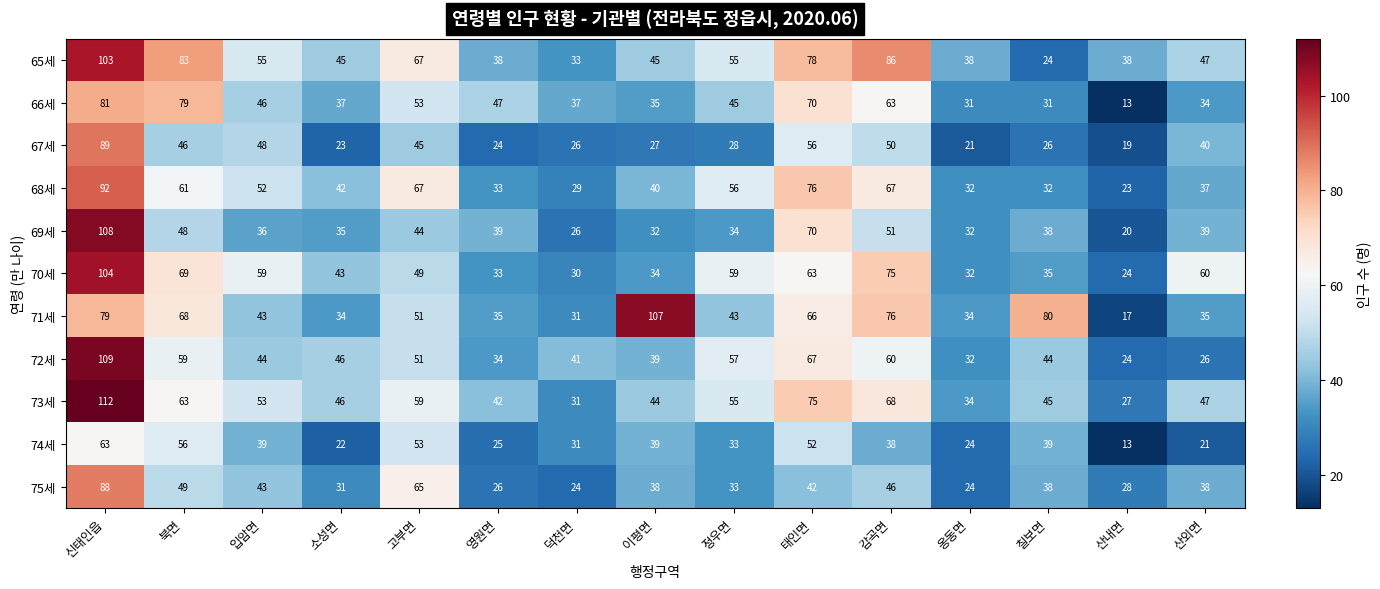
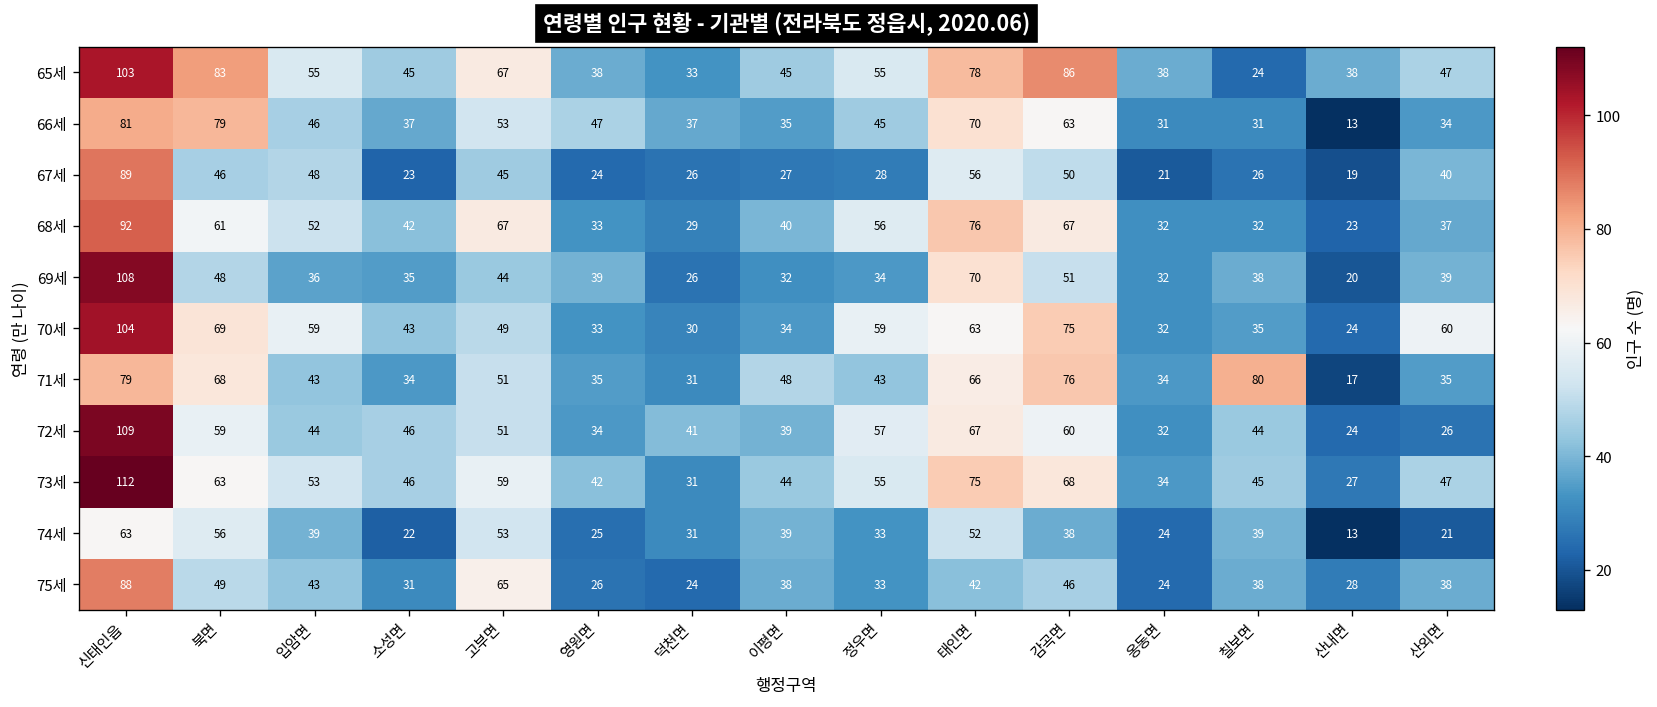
  {
    "65세": {
      "신태인읍": 103,
      "북면": 83,
      "입암면": 55,
      "소성면": 45,
      "고부면": 67,
      "영원면": 38,
      "덕천면": 33,
      "이평면": 45,
      "정우면": 55,
      "태인면": 78,
      "감곡면": 86,
      "옹동면": 38,
      "칠보면": 24,
      "산내면": 38,
      "산외면": 47
    },
    "66세": {
      "신태인읍": 81,
      "북면": 79,
      "입암면": 46,
      "소성면": 37,
      "고부면": 53,
      "영원면": 47,
      "덕천면": 37,
      "이평면": 35,
      "정우면": 45,
      "태인면": 70,
      "감곡면": 63,
      "옹동면": 31,
      "칠보면": 31,
      "산내면": 13,
      "산외면": 34
    },
    "67세": {
      "신태인읍": 89,
      "북면": 46,
      "입암면": 48,
      "소성면": 23,
      "고부면": 45,
      "영원면": 24,
      "덕천면": 26,
      "이평면": 27,
      "정우면": 28,
      "태인면": 56,
      "감곡면": 50,
      "옹동면": 21,
      "칠보면": 26,
      "산내면": 19,
      "산외면": 40
    },
    "68세": {
      "신태인읍": 92,
      "북면": 61,
      "입암면": 52,
      "소성면": 42,
      "고부면": 67,
      "영원면": 33,
      "덕천면": 29,
      "이평면": 40,
      "정우면": 56,
      "태인면": 76,
      "감곡면": 67,
      "옹동면": 32,
      "칠보면": 32,
      "산내면": 23,
      "산외면": 37
    },
    "69세": {
      "신태인읍": 108,
      "북면": 48,
      "입암면": 36,
      "소성면": 35,
      "고부면": 44,
      "영원면": 39,
      "덕천면": 26,
      "이평면": 32,
      "정우면": 34,
      "태인면": 70,
      "감곡면": 51,
      "옹동면": 32,
      "칠보면": 38,
      "산내면": 20,
      "산외면": 39
    },
    "70세": {
      "신태인읍": 104,
      "북면": 69,
      "입암면": 59,
      "소성면": 43,
      "고부면": 49,
      "영원면": 33,
      "덕천면": 30,
      "이평면": 34,
      "정우면": 59,
      "태인면": 63,
      "감곡면": 75,
      "옹동면": 32,
      "칠보면": 35,
      "산내면": 24,
      "산외면": 60
    },
    "71세": {
      "신태인읍": 79,
      "북면": 68,
      "입암면": 43,
      "소성면": 34,
      "고부면": 51,
      "영원면": 35,
      "덕천면": 31,
-     "이평면": 107,
+     "이평면": 48,
      "정우면": 43,
      "태인면": 66,
      "감곡면": 76,
      "옹동면": 34,
      "칠보면": 80,
      "산내면": 17,
      "산외면": 35
    },
    "72세": {
      "신태인읍": 109,
      "북면": 59,
      "입암면": 44,
      "소성면": 46,
      "고부면": 51,
      "영원면": 34,
      "덕천면": 41,
      "이평면": 39,
      "정우면": 57,
      "태인면": 67,
      "감곡면": 60,
      "옹동면": 32,
      "칠보면": 44,
      "산내면": 24,
      "산외면": 26
    },
    "73세": {
      "신태인읍": 112,
      "북면": 63,
      "입암면": 53,
      "소성면": 46,
      "고부면": 59,
      "영원면": 42,
      "덕천면": 31,
      "이평면": 44,
      "정우면": 55,
      "태인면": 75,
      "감곡면": 68,
      "옹동면": 34,
      "칠보면": 45,
      "산내면": 27,
      "산외면": 47
    },
    "74세": {
      "신태인읍": 63,
      "북면": 56,
      "입암면": 39,
      "소성면": 22,
      "고부면": 53,
      "영원면": 25,
      "덕천면": 31,
      "이평면": 39,
      "정우면": 33,
      "태인면": 52,
      "감곡면": 38,
      "옹동면": 24,
      "칠보면": 39,
      "산내면": 13,
      "산외면": 21
    },
    "75세": {
      "신태인읍": 88,
      "북면": 49,
      "입암면": 43,
      "소성면": 31,
      "고부면": 65,
      "영원면": 26,
      "덕천면": 24,
      "이평면": 38,
      "정우면": 33,
      "태인면": 42,
      "감곡면": 46,
      "옹동면": 24,
      "칠보면": 38,
      "산내면": 28,
      "산외면": 38
    }
  }
